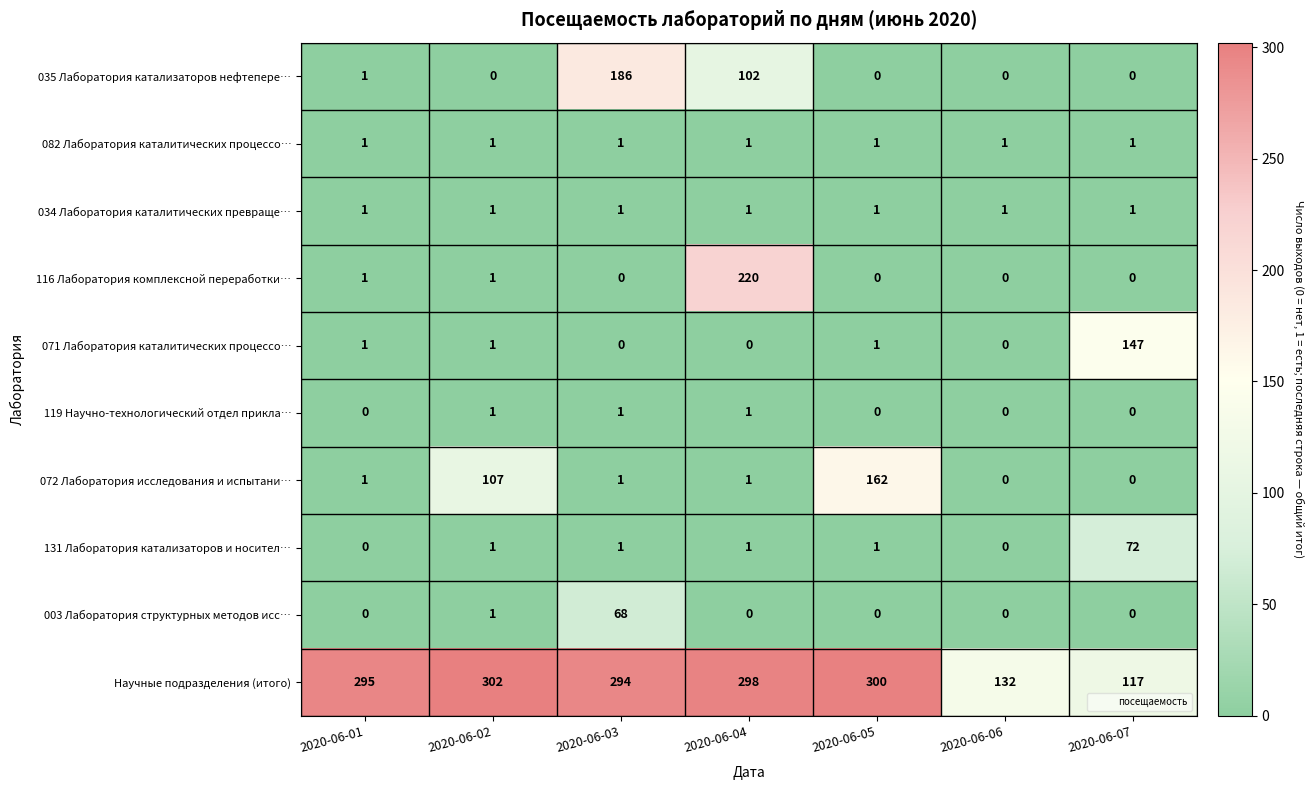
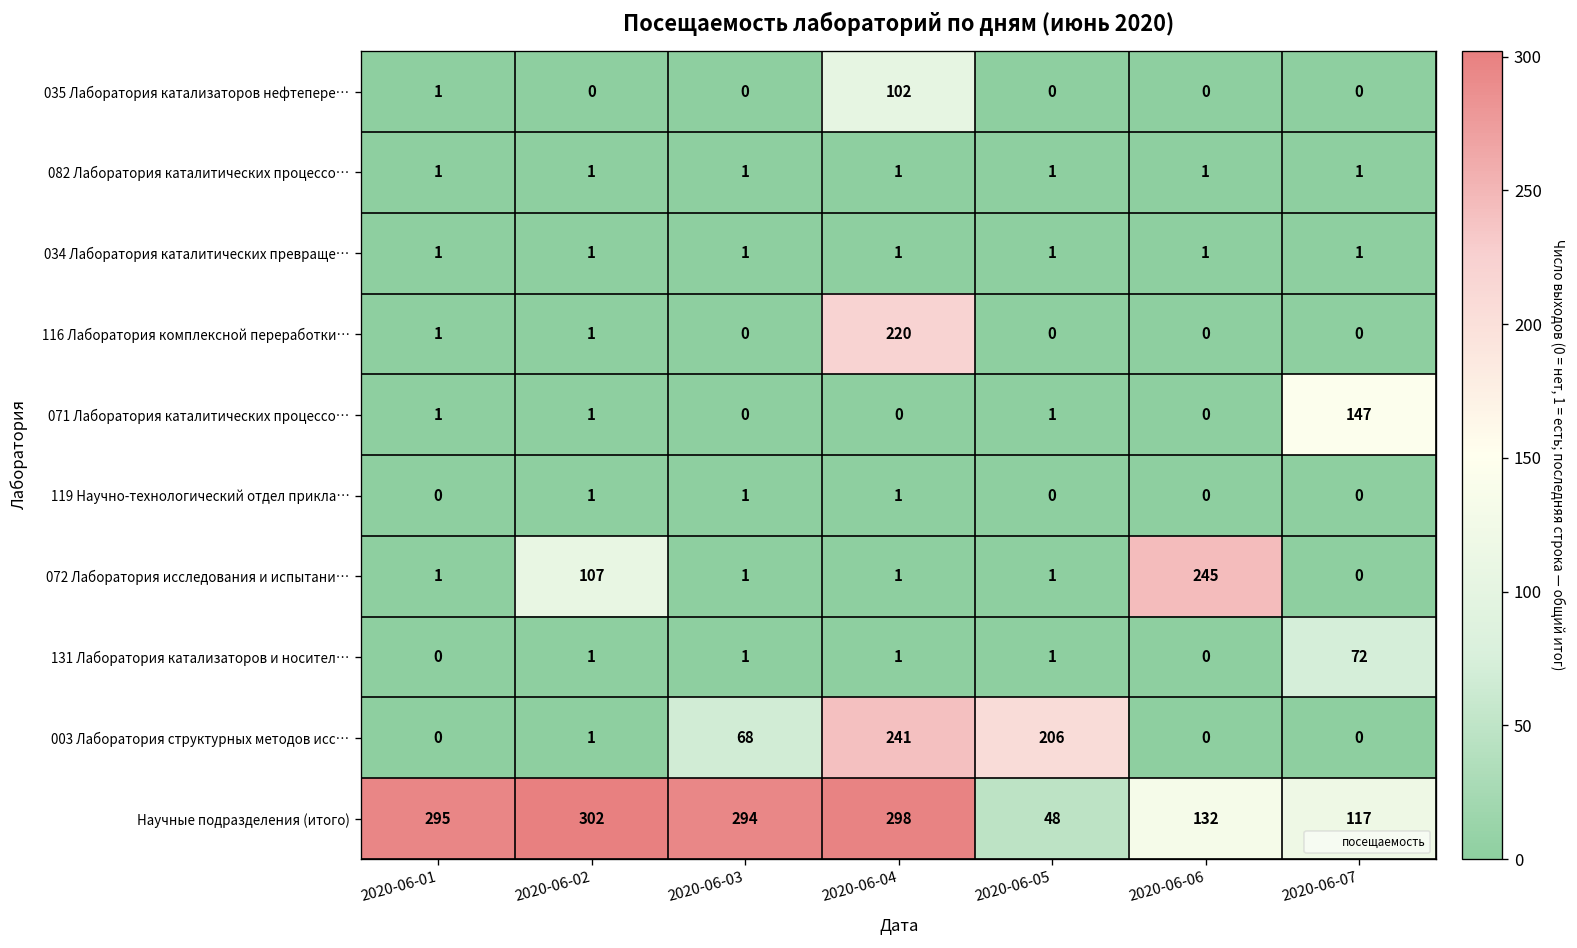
  {
    "035 Лаборатория катализаторов нефтепере…": {
      "2020-06-01": 1,
      "2020-06-02": 0,
-     "2020-06-03": 186,
+     "2020-06-03": 0,
      "2020-06-04": 102,
      "2020-06-05": 0,
      "2020-06-06": 0,
      "2020-06-07": 0
    },
    "082 Лаборатория каталитических процессо…": {
      "2020-06-01": 1,
      "2020-06-02": 1,
      "2020-06-03": 1,
      "2020-06-04": 1,
      "2020-06-05": 1,
      "2020-06-06": 1,
      "2020-06-07": 1
    },
    "034 Лаборатория каталитических превраще…": {
      "2020-06-01": 1,
      "2020-06-02": 1,
      "2020-06-03": 1,
      "2020-06-04": 1,
      "2020-06-05": 1,
      "2020-06-06": 1,
      "2020-06-07": 1
    },
    "116 Лаборатория комплексной переработки…": {
      "2020-06-01": 1,
      "2020-06-02": 1,
      "2020-06-03": 0,
      "2020-06-04": 220,
      "2020-06-05": 0,
      "2020-06-06": 0,
      "2020-06-07": 0
    },
    "071 Лаборатория каталитических процессо…": {
      "2020-06-01": 1,
      "2020-06-02": 1,
      "2020-06-03": 0,
      "2020-06-04": 0,
      "2020-06-05": 1,
      "2020-06-06": 0,
      "2020-06-07": 147
    },
    "119 Научно-технологический отдел прикла…": {
      "2020-06-01": 0,
      "2020-06-02": 1,
      "2020-06-03": 1,
      "2020-06-04": 1,
      "2020-06-05": 0,
      "2020-06-06": 0,
      "2020-06-07": 0
    },
    "072 Лаборатория исследования и испытани…": {
      "2020-06-01": 1,
      "2020-06-02": 107,
      "2020-06-03": 1,
      "2020-06-04": 1,
-     "2020-06-05": 162,
-     "2020-06-06": 0,
+     "2020-06-05": 1,
+     "2020-06-06": 245,
      "2020-06-07": 0
    },
    "131 Лаборатория катализаторов и носител…": {
      "2020-06-01": 0,
      "2020-06-02": 1,
      "2020-06-03": 1,
      "2020-06-04": 1,
      "2020-06-05": 1,
      "2020-06-06": 0,
      "2020-06-07": 72
    },
    "003 Лаборатория структурных методов исс…": {
      "2020-06-01": 0,
      "2020-06-02": 1,
      "2020-06-03": 68,
-     "2020-06-04": 0,
-     "2020-06-05": 0,
+     "2020-06-04": 241,
+     "2020-06-05": 206,
      "2020-06-06": 0,
      "2020-06-07": 0
    },
    "Научные подразделения (итого)": {
      "2020-06-01": 295,
      "2020-06-02": 302,
      "2020-06-03": 294,
      "2020-06-04": 298,
-     "2020-06-05": 300,
+     "2020-06-05": 48,
      "2020-06-06": 132,
      "2020-06-07": 117
    }
  }
